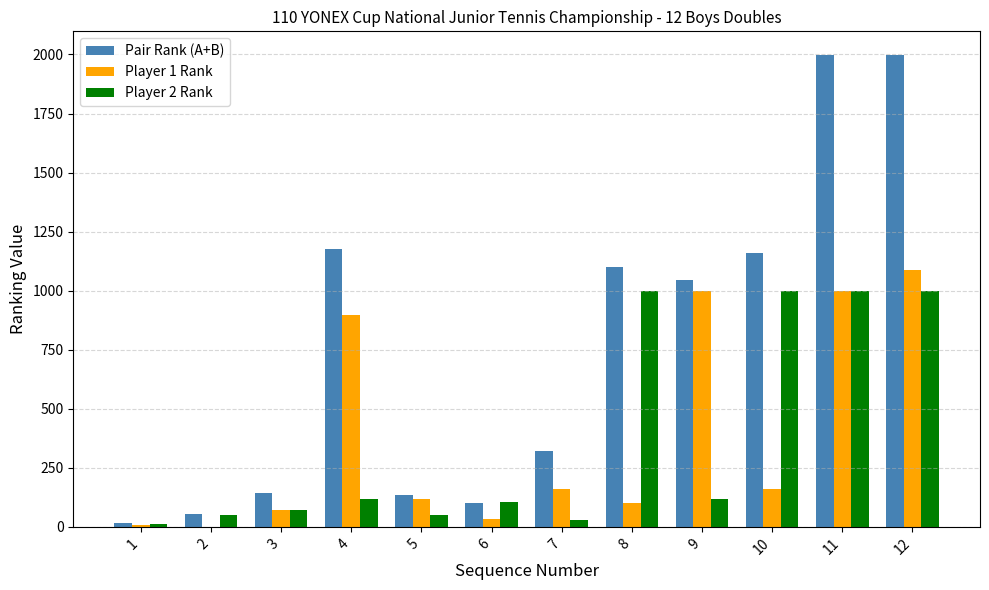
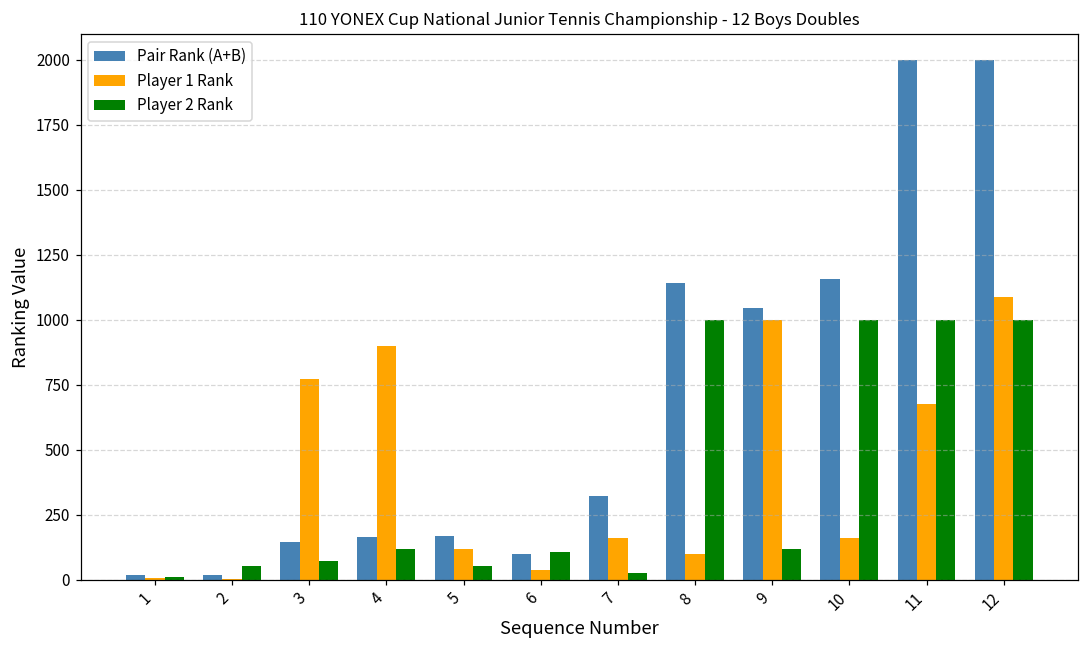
  {
    "Pair Rank (A+B)": {
      "1": 20,
-     "2": 50,
+     "2": 20,
      "3": 140,
-     "4": 1180,
-     "5": 140,
+     "4": 160,
+     "5": 170,
      "6": 100,
      "7": 320,
-     "8": 1100,
+     "8": 1140,
      "9": 1050,
      "10": 1160,
      "11": 2000,
      "12": 2000
    },
    "Player 1 Rank": {
-     "3": 70,
+     "3": 770,
      "4": 900,
      "5": 120,
      "6": 40,
      "7": 160,
      "8": 100,
      "9": 1000,
      "10": 160,
-     "11": 1000,
+     "11": 680,
      "12": 1090
    },
    "Player 2 Rank": {
      "1": 10,
      "2": 50,
      "3": 70,
      "4": 120,
      "5": 50,
      "6": 110,
      "7": 30,
      "8": 1000,
      "9": 120,
      "10": 1000,
      "11": 1000,
      "12": 1000
    }
  }
